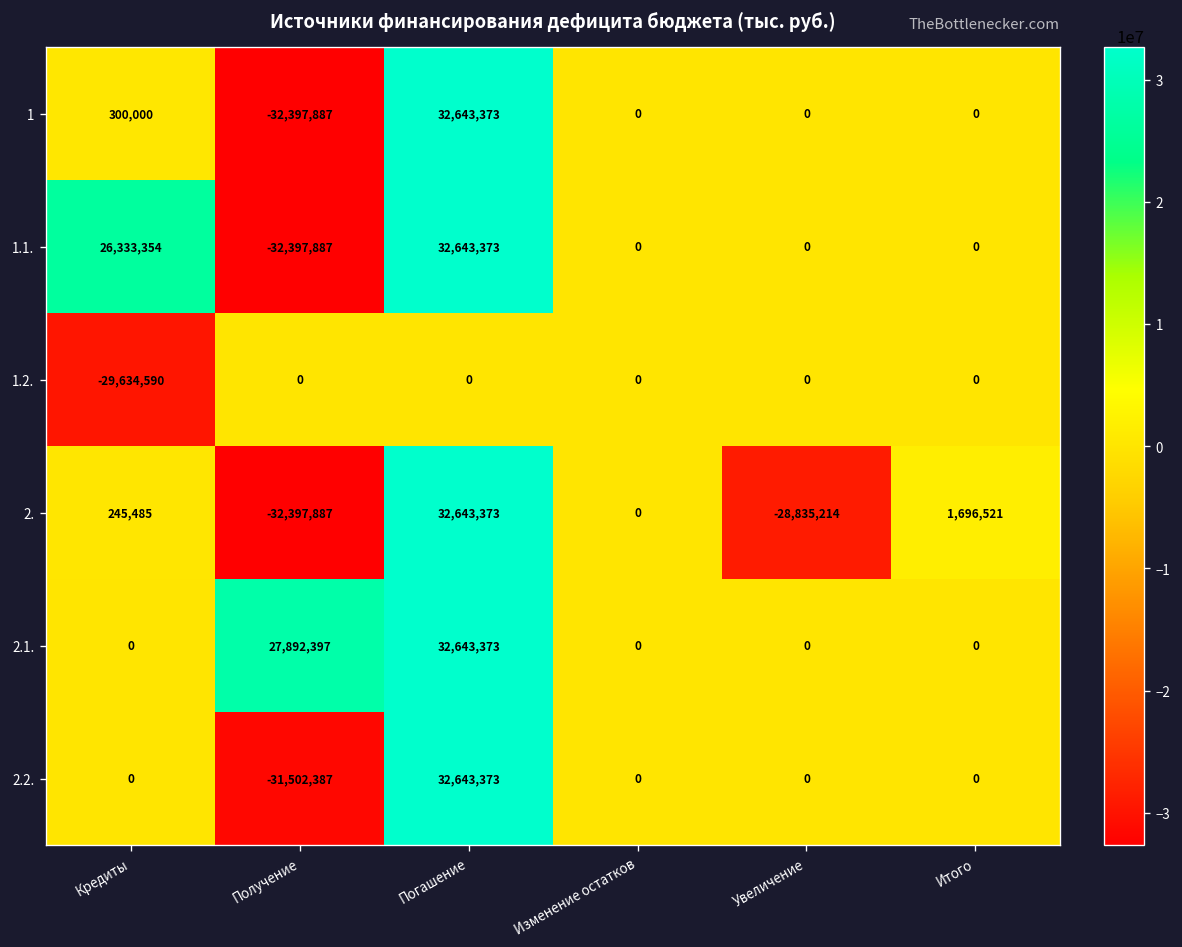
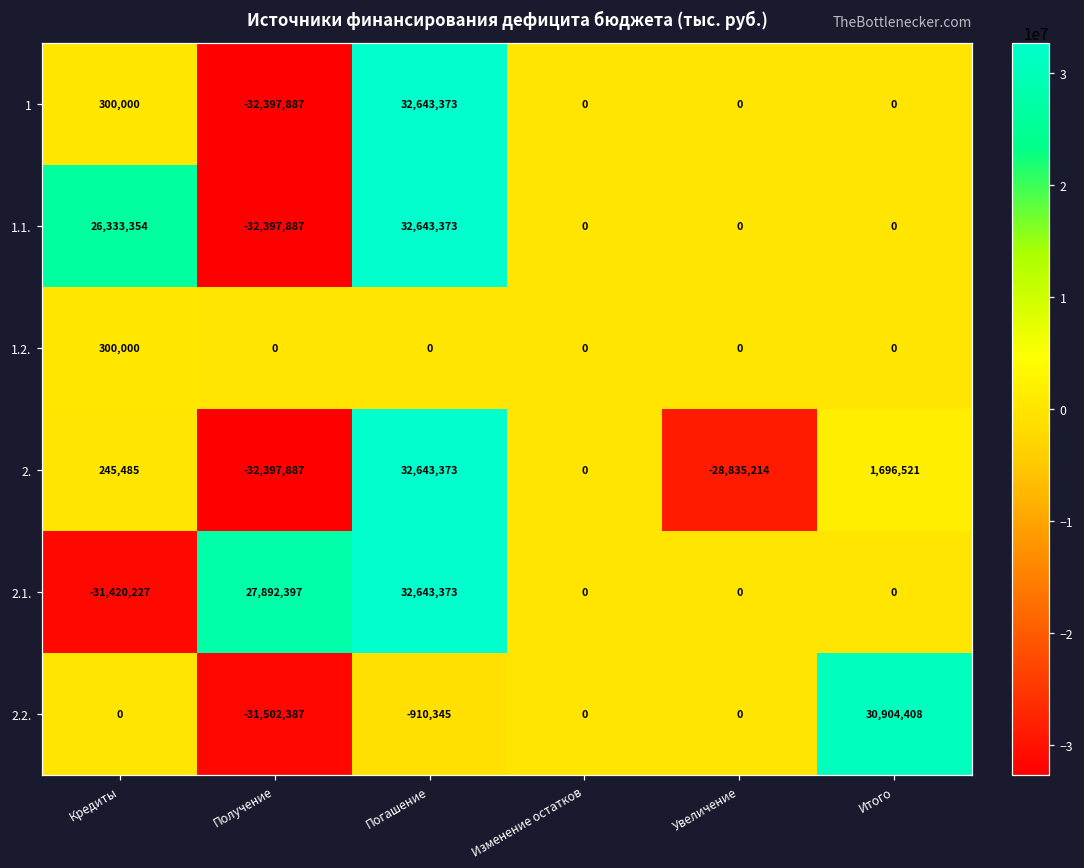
  {
    "1": {
      "Кредиты": "300,000",
      "Получение": "-32,397,887",
      "Погашение": "32,643,373",
      "Изменение остатков": "0",
      "Увеличение": "0",
      "Итого": "0"
    },
    "1.1.": {
      "Кредиты": "26,333,354",
      "Получение": "-32,397,887",
      "Погашение": "32,643,373",
      "Изменение остатков": "0",
      "Увеличение": "0",
      "Итого": "0"
    },
    "1.2.": {
-     "Кредиты": "-29,634,590",
+     "Кредиты": "300,000",
      "Получение": "0",
      "Погашение": "0",
      "Изменение остатков": "0",
      "Увеличение": "0",
      "Итого": "0"
    },
    "2.": {
      "Кредиты": "245,485",
      "Получение": "-32,397,887",
      "Погашение": "32,643,373",
      "Изменение остатков": "0",
      "Увеличение": "-28,835,214",
      "Итого": "1,696,521"
    },
    "2.1.": {
-     "Кредиты": "0",
+     "Кредиты": "-31,420,227",
      "Получение": "27,892,397",
      "Погашение": "32,643,373",
      "Изменение остатков": "0",
      "Увеличение": "0",
      "Итого": "0"
    },
    "2.2.": {
      "Кредиты": "0",
      "Получение": "-31,502,387",
-     "Погашение": "32,643,373",
+     "Погашение": "-910,345",
      "Изменение остатков": "0",
      "Увеличение": "0",
-     "Итого": "0"
+     "Итого": "30,904,408"
    }
  }
